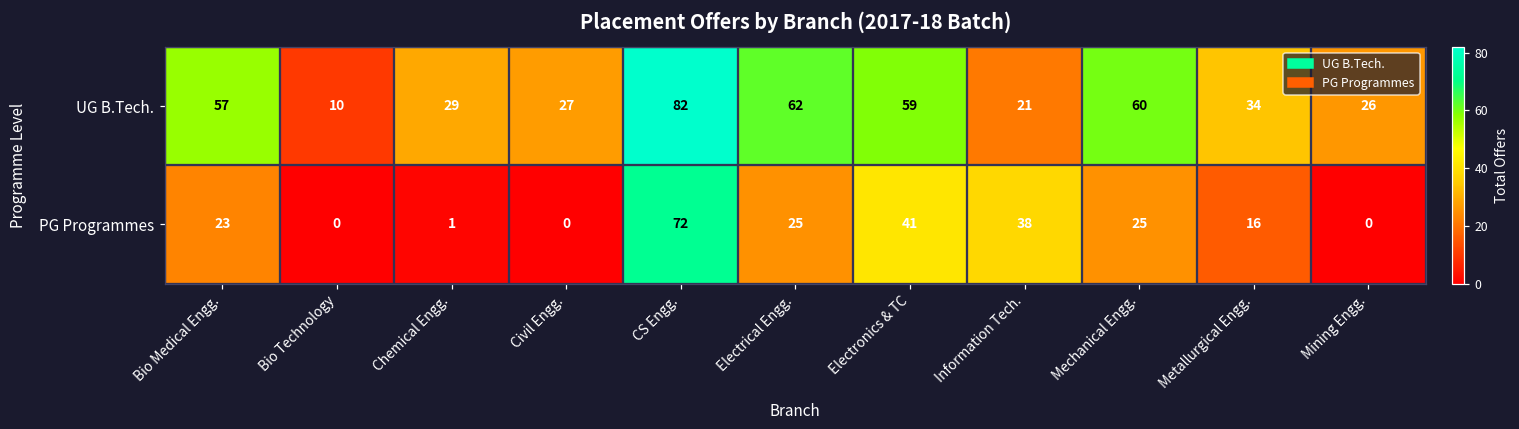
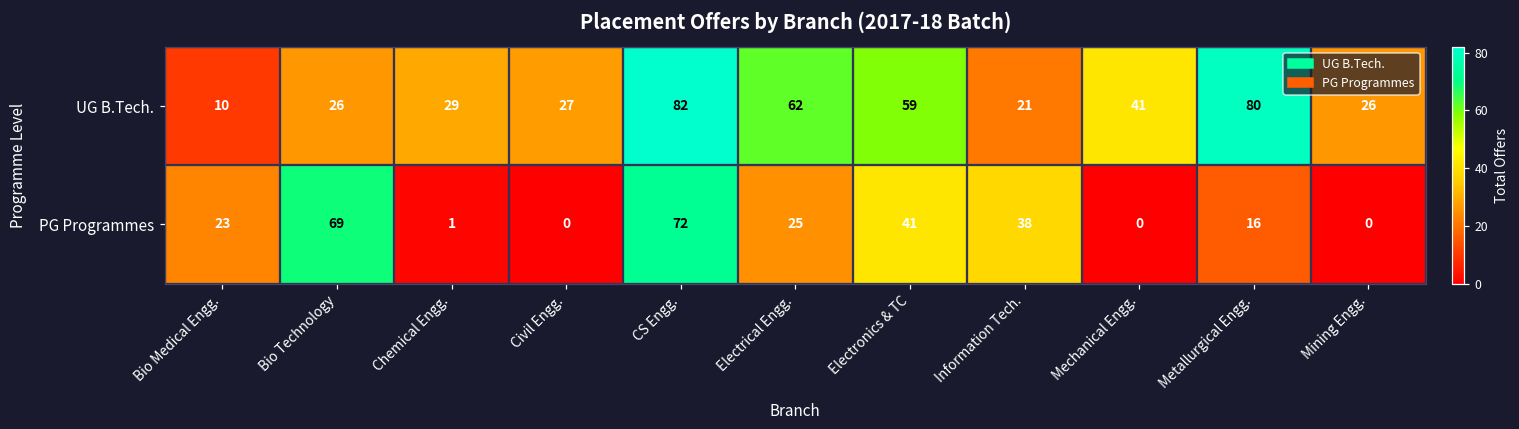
  {
    "UG B.Tech.": {
-     "Bio Medical Engg.": 57,
-     "Bio Technology": 10,
+     "Bio Medical Engg.": 10,
+     "Bio Technology": 26,
      "Chemical Engg.": 29,
      "Civil Engg.": 27,
      "CS Engg.": 82,
      "Electrical Engg.": 62,
      "Electronics & TC": 59,
      "Information Tech.": 21,
-     "Mechanical Engg.": 60,
-     "Metallurgical Engg.": 34,
+     "Mechanical Engg.": 41,
+     "Metallurgical Engg.": 80,
      "Mining Engg.": 26
    },
    "PG Programmes": {
      "Bio Medical Engg.": 23,
-     "Bio Technology": 0,
+     "Bio Technology": 69,
      "Chemical Engg.": 1,
      "Civil Engg.": 0,
      "CS Engg.": 72,
      "Electrical Engg.": 25,
      "Electronics & TC": 41,
      "Information Tech.": 38,
-     "Mechanical Engg.": 25,
+     "Mechanical Engg.": 0,
      "Metallurgical Engg.": 16,
      "Mining Engg.": 0
    }
  }
